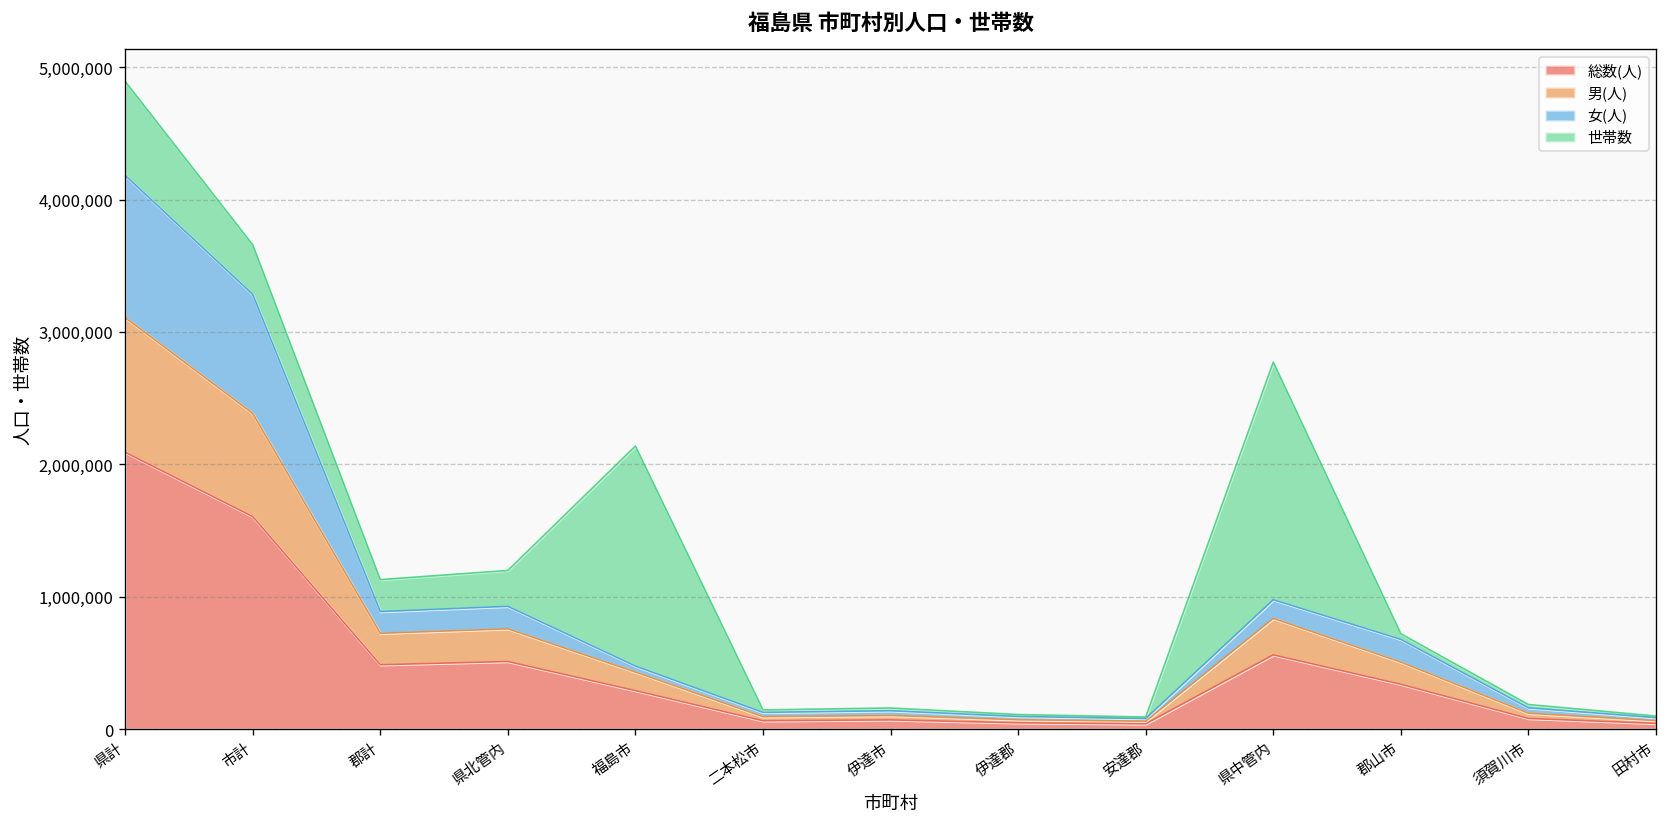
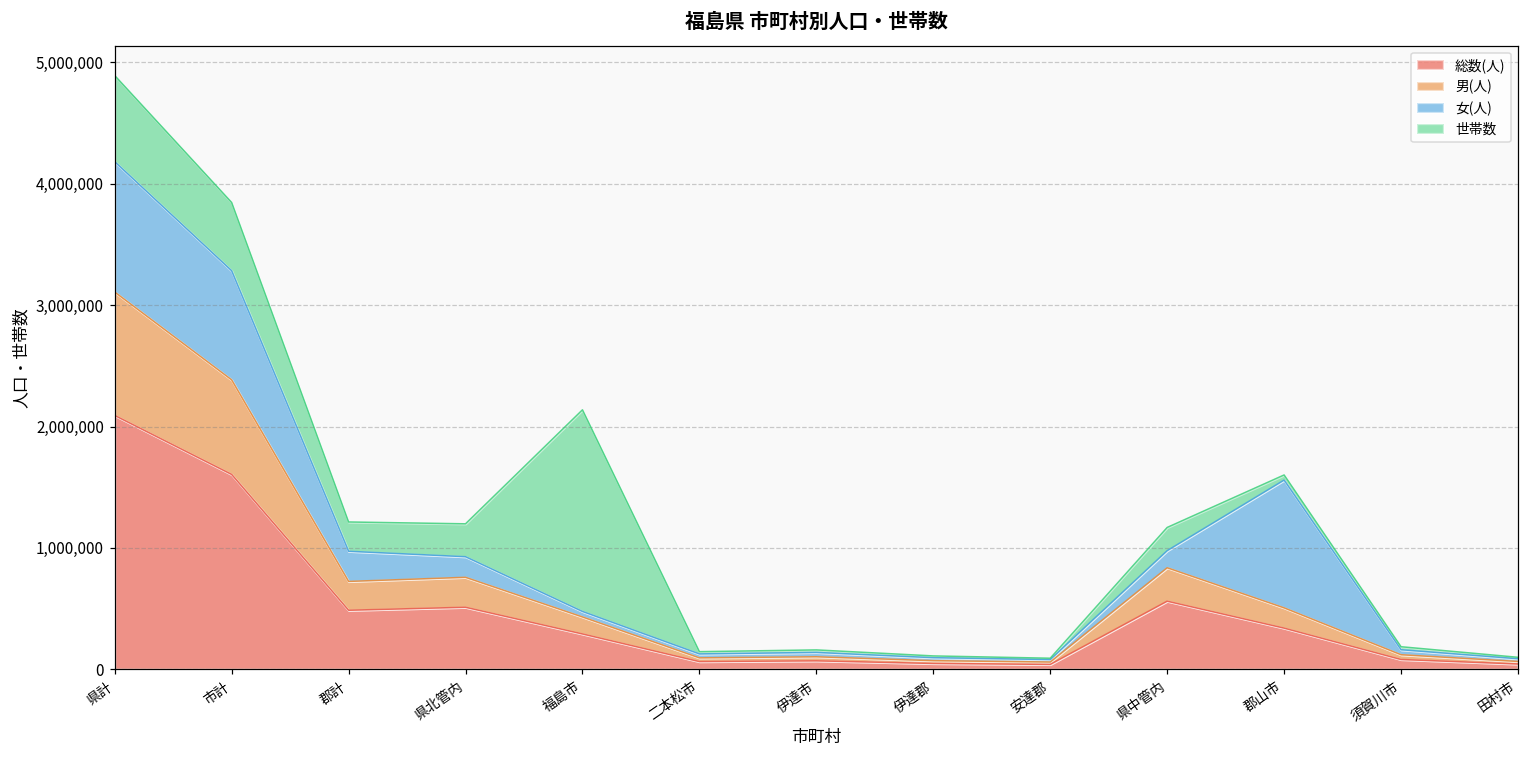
  {
    "女(人)": {
      "県計": "1,070,000",
      "市計": "900,000",
-     "郡計": "160,000",
+     "郡計": "250,000",
      "県北管内": "170,000",
      "福島市": "50,000",
      "県中管内": "140,000",
-     "郡山市": "170,000",
+     "郡山市": "1,050,000",
      "須賀川市": "40,000"
    },
    "世帯数": {
      "県計": "710,000",
-     "市計": "370,000",
+     "市計": "560,000",
      "郡計": "240,000",
      "県北管内": "270,000",
      "福島市": "1,660,000",
-     "県中管内": "1,790,000",
+     "県中管内": "190,000",
      "郡山市": "40,000",
      "須賀川市": "20,000"
    }
  }
